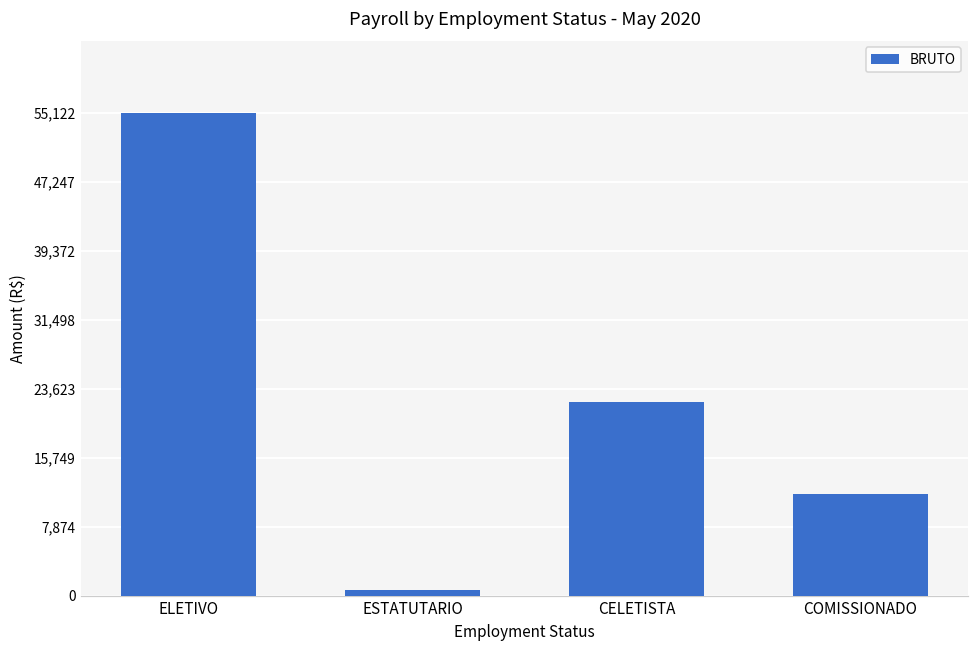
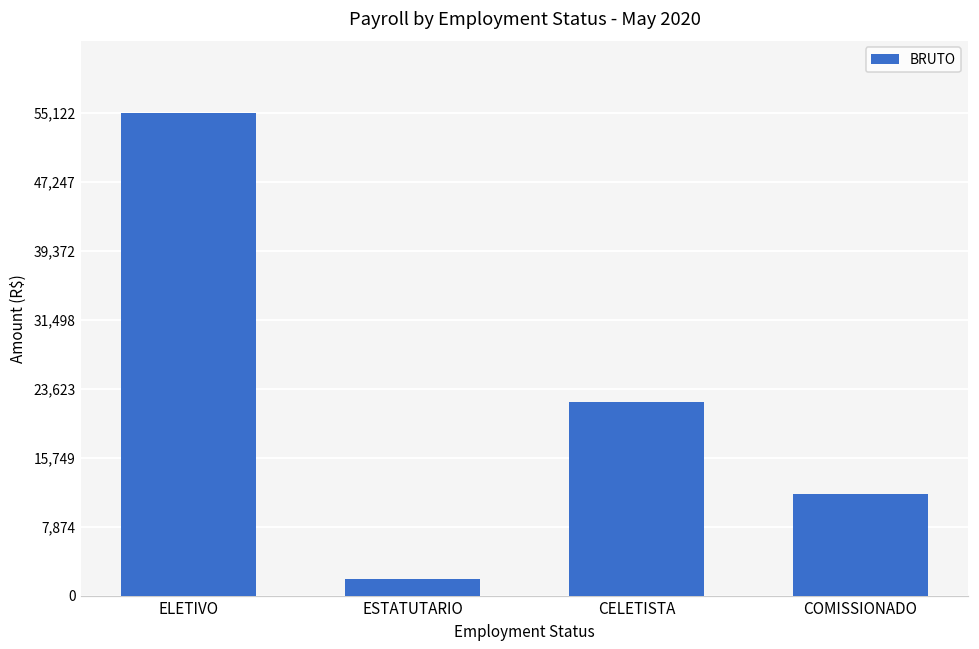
  {
    "ELETIVO": "55,000",
-   "ESTATUTARIO": "1,000",
+   "ESTATUTARIO": "2,000",
    "CELETISTA": "22,000",
    "COMISSIONADO": "12,000"
  }
